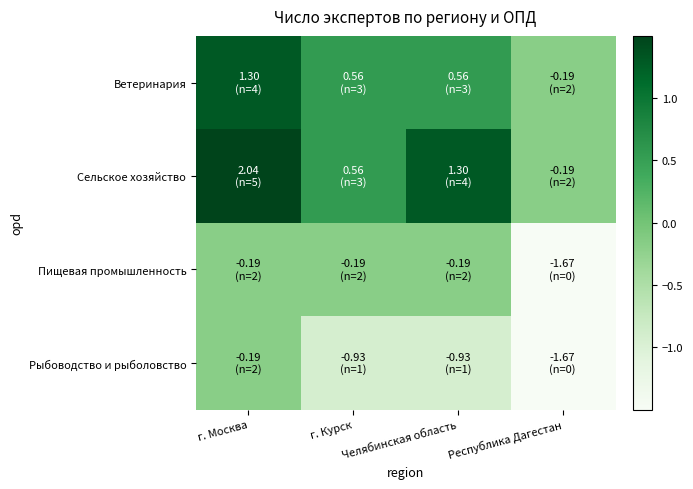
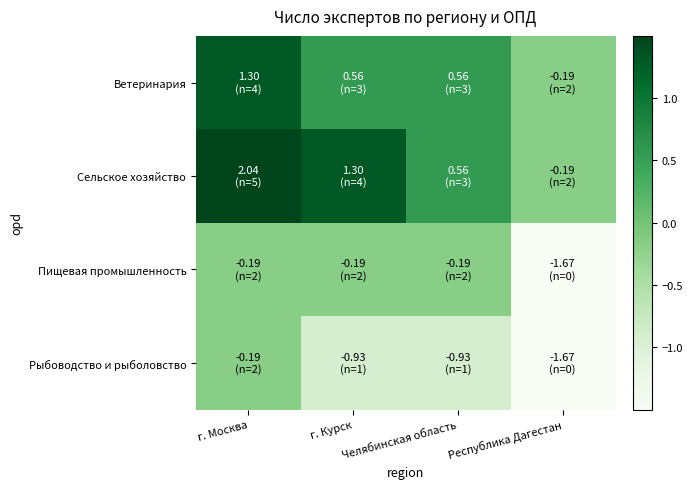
  {
    "Сельское хозяйство": {
-     "г. Курск": "0.56 (n=3)",
-     "Челябинская область": "1.30 (n=4)"
+     "г. Курск": "1.30 (n=4)",
+     "Челябинская область": "0.56 (n=3)"
    }
  }
